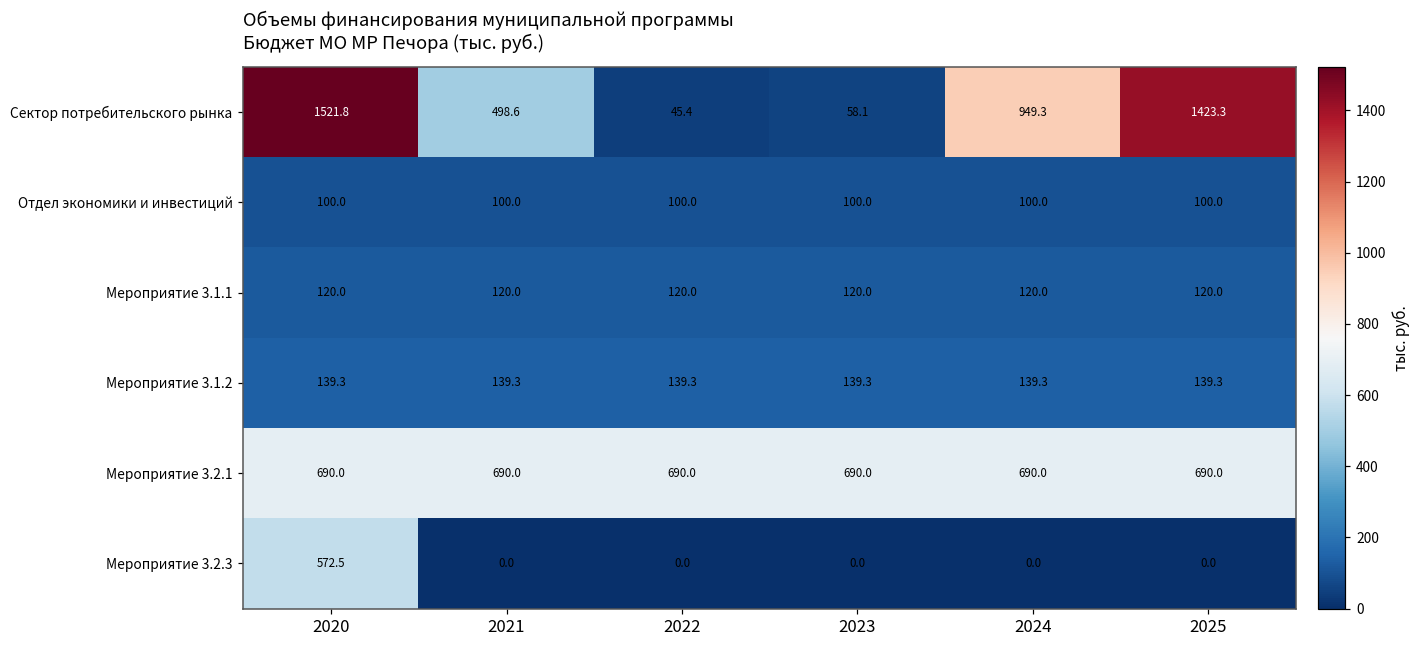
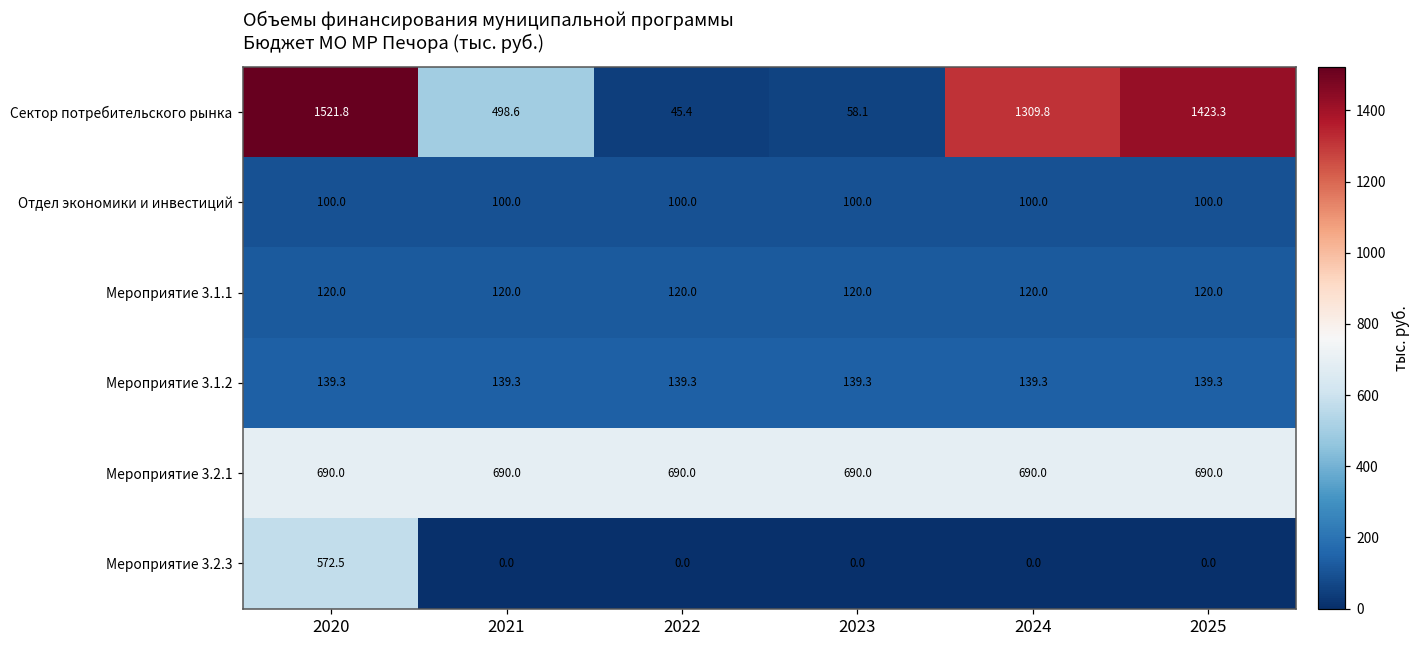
  {
    "Сектор потребительского рынка": {
      "2020": 1521.8,
      "2021": 498.6,
      "2022": 45.4,
      "2023": 58.1,
-     "2024": 949.3,
+     "2024": 1309.8,
      "2025": 1423.3
    },
    "Отдел экономики и инвестиций": {
      "2020": 100.0,
      "2021": 100.0,
      "2022": 100.0,
      "2023": 100.0,
      "2024": 100.0,
      "2025": 100.0
    },
    "Мероприятие 3.1.1": {
      "2020": 120.0,
      "2021": 120.0,
      "2022": 120.0,
      "2023": 120.0,
      "2024": 120.0,
      "2025": 120.0
    },
    "Мероприятие 3.1.2": {
      "2020": 139.3,
      "2021": 139.3,
      "2022": 139.3,
      "2023": 139.3,
      "2024": 139.3,
      "2025": 139.3
    },
    "Мероприятие 3.2.1": {
      "2020": 690.0,
      "2021": 690.0,
      "2022": 690.0,
      "2023": 690.0,
      "2024": 690.0,
      "2025": 690.0
    },
    "Мероприятие 3.2.3": {
      "2020": 572.5,
      "2021": 0.0,
      "2022": 0.0,
      "2023": 0.0,
      "2024": 0.0,
      "2025": 0.0
    }
  }
